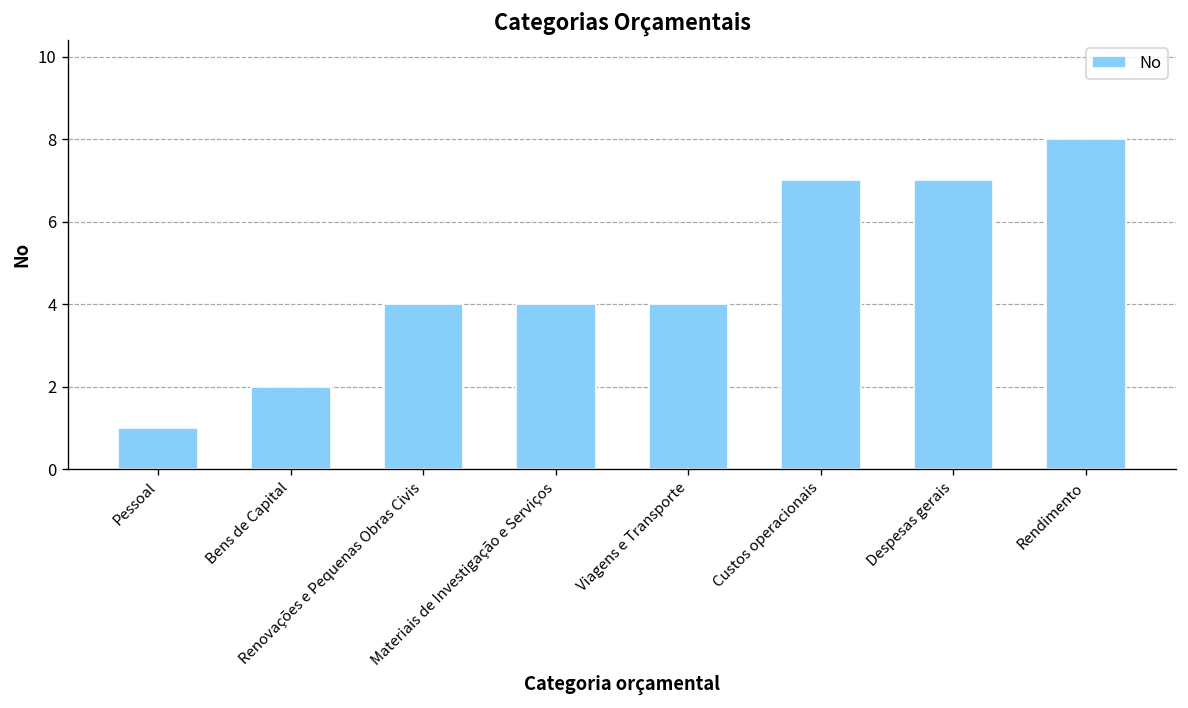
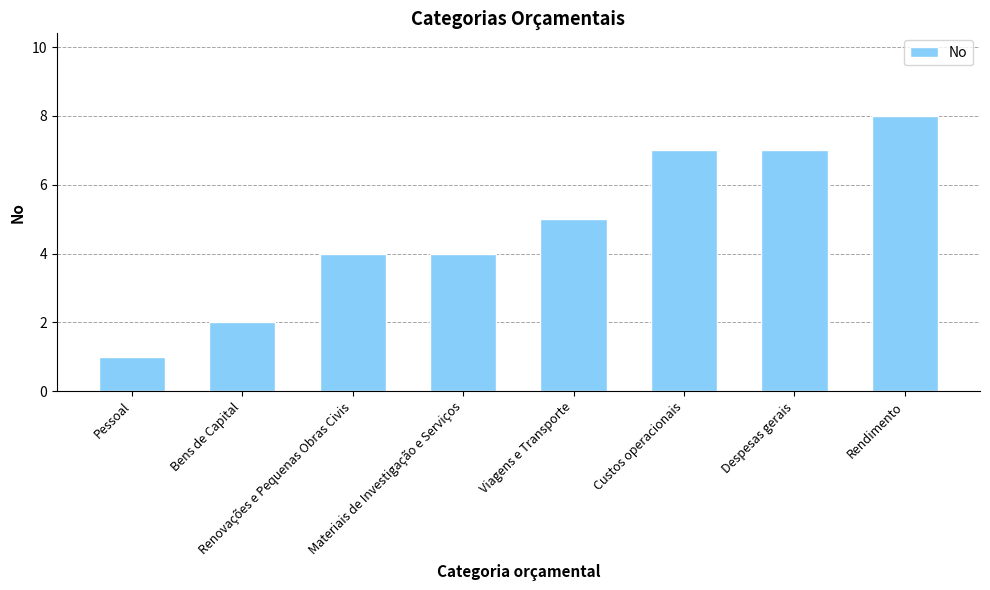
  {
    "Pessoal": 1,
    "Bens de Capital": 2,
    "Renovações e Pequenas Obras Civis": 4,
    "Materiais de Investigação e Serviços": 4,
-   "Viagens e Transporte": 4,
+   "Viagens e Transporte": 5,
    "Custos operacionais": 7,
    "Despesas gerais": 7,
    "Rendimento": 8
  }
